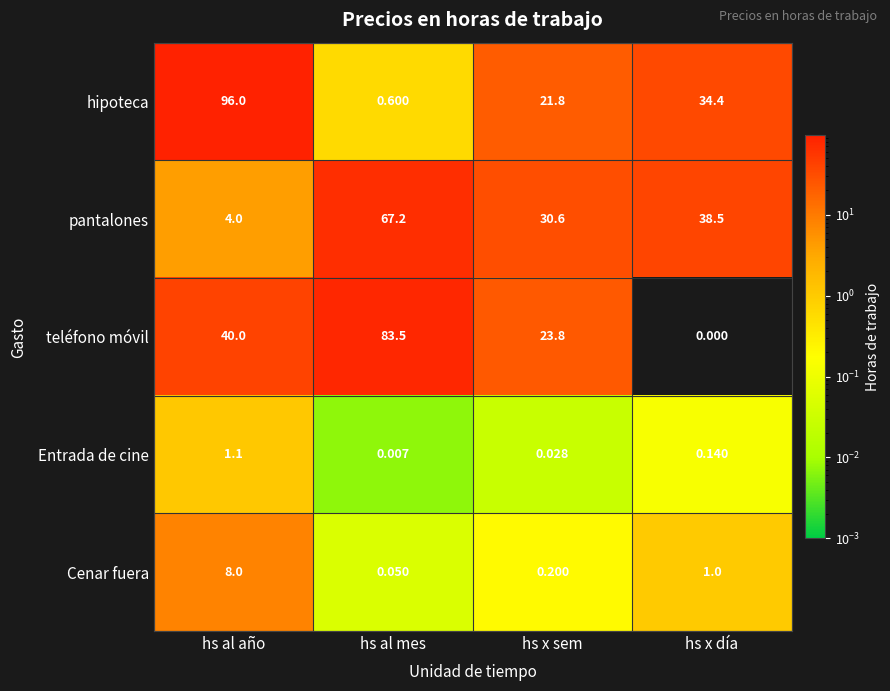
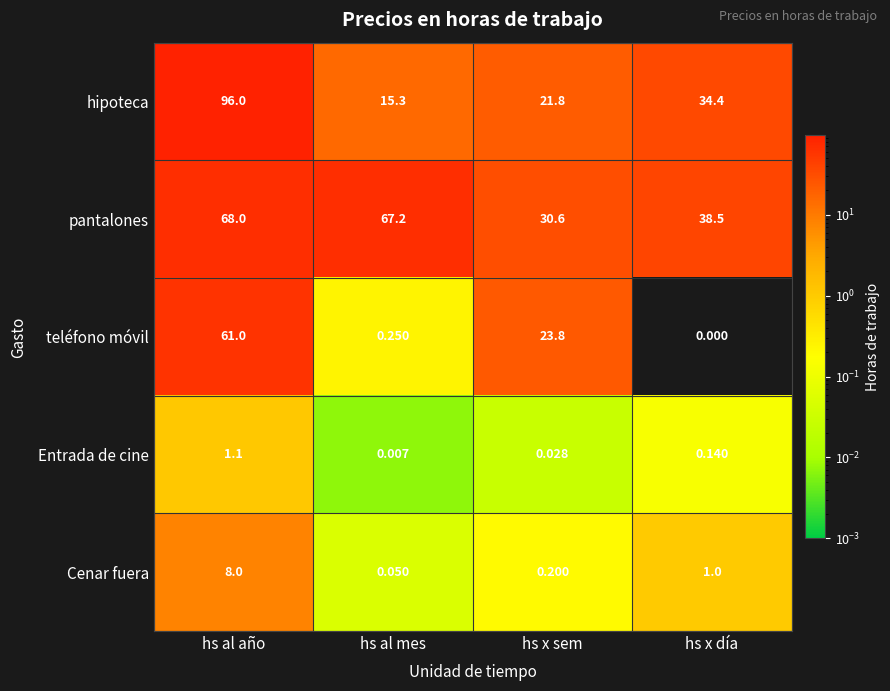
  {
    "hipoteca": {
      "hs al año": 96.0,
-     "hs al mes": 0.600,
+     "hs al mes": 15.3,
      "hs x sem": 21.8,
      "hs x día": 34.4
    },
    "pantalones": {
-     "hs al año": 4.0,
+     "hs al año": 68.0,
      "hs al mes": 67.2,
      "hs x sem": 30.6,
      "hs x día": 38.5
    },
    "teléfono móvil": {
-     "hs al año": 40.0,
-     "hs al mes": 83.5,
+     "hs al año": 61.0,
+     "hs al mes": 0.250,
      "hs x sem": 23.8,
      "hs x día": 0.000
    },
    "Entrada de cine": {
      "hs al año": 1.1,
      "hs al mes": 0.007,
      "hs x sem": 0.028,
      "hs x día": 0.140
    },
    "Cenar fuera": {
      "hs al año": 8.0,
      "hs al mes": 0.050,
      "hs x sem": 0.200,
      "hs x día": 1.0
    }
  }
